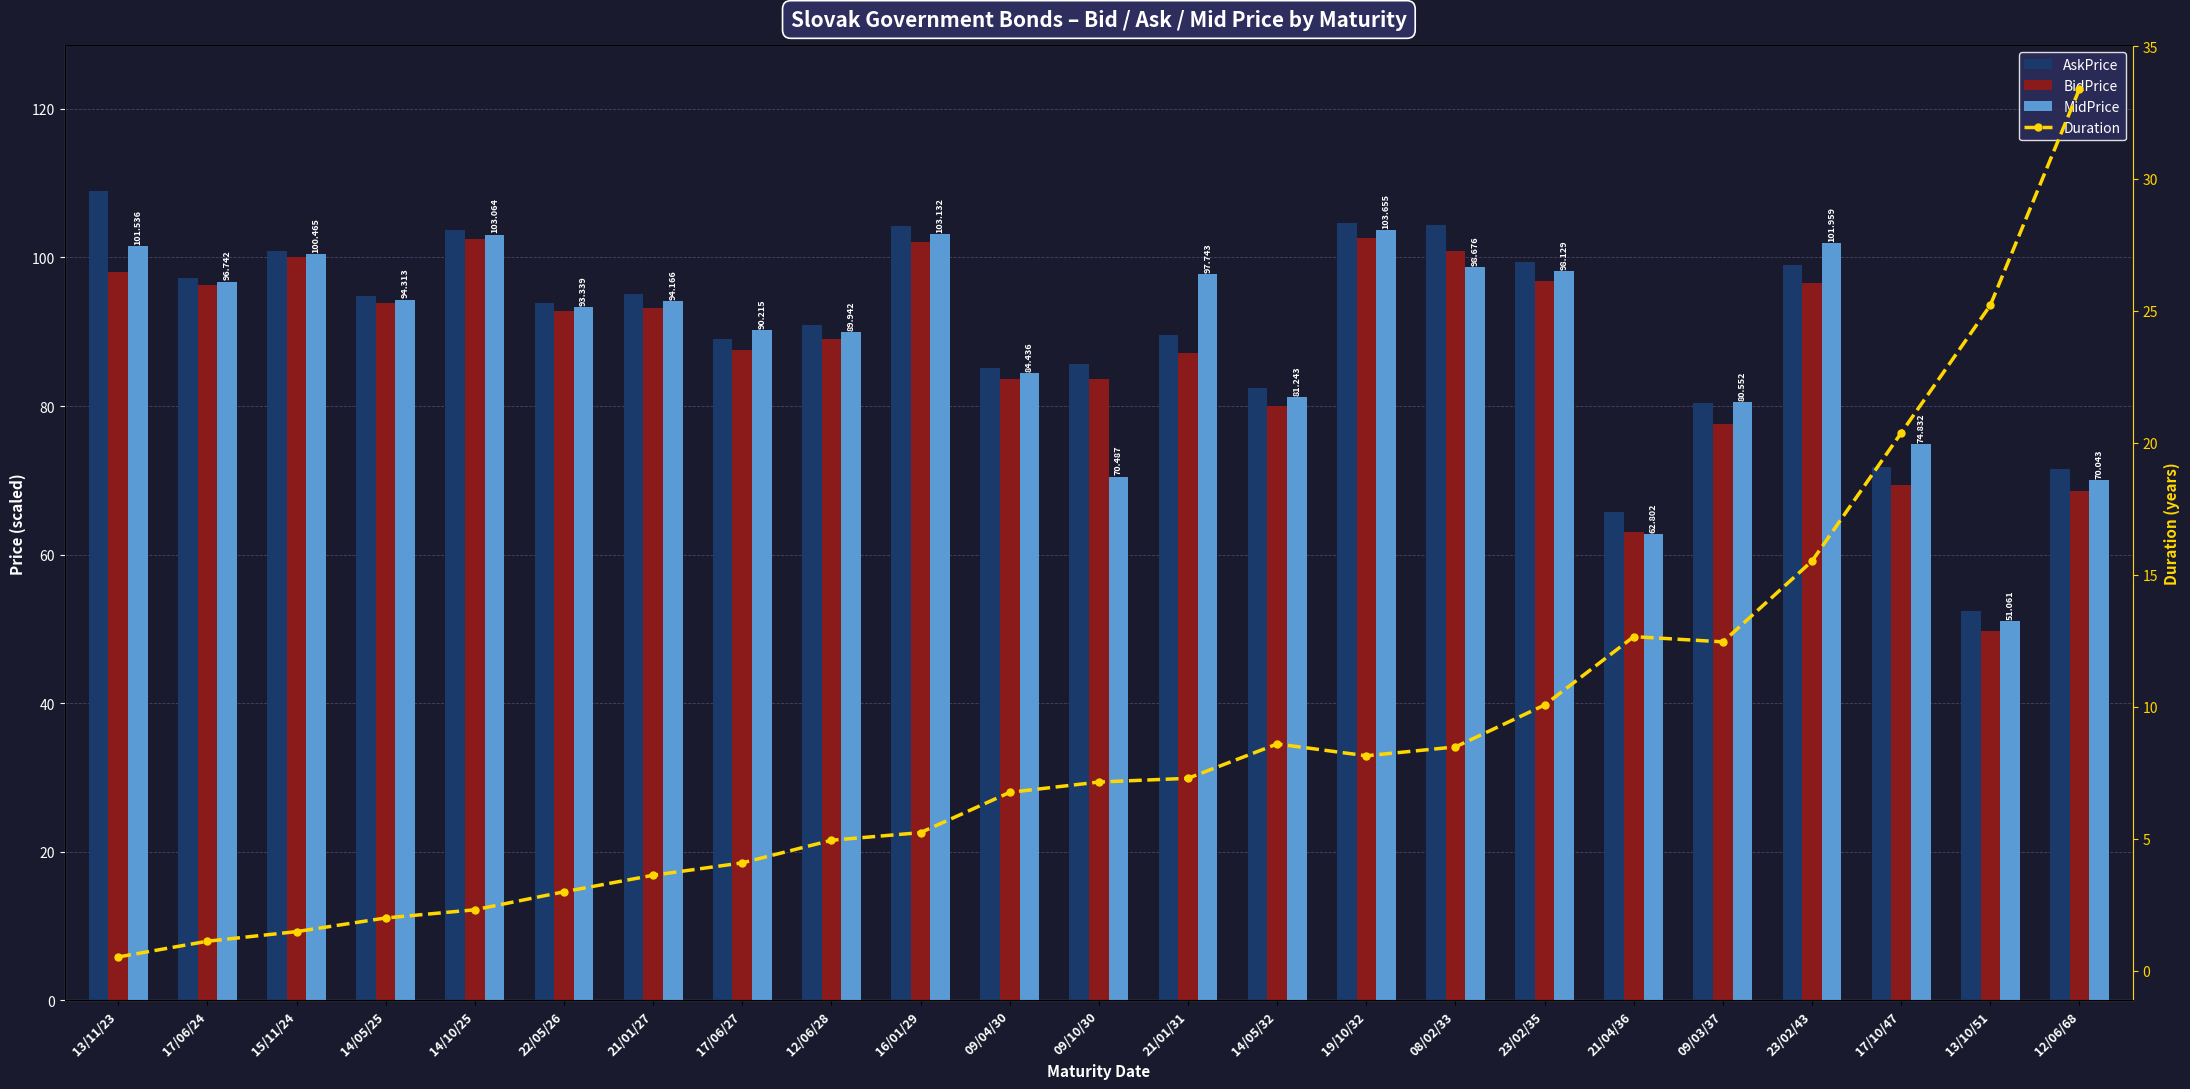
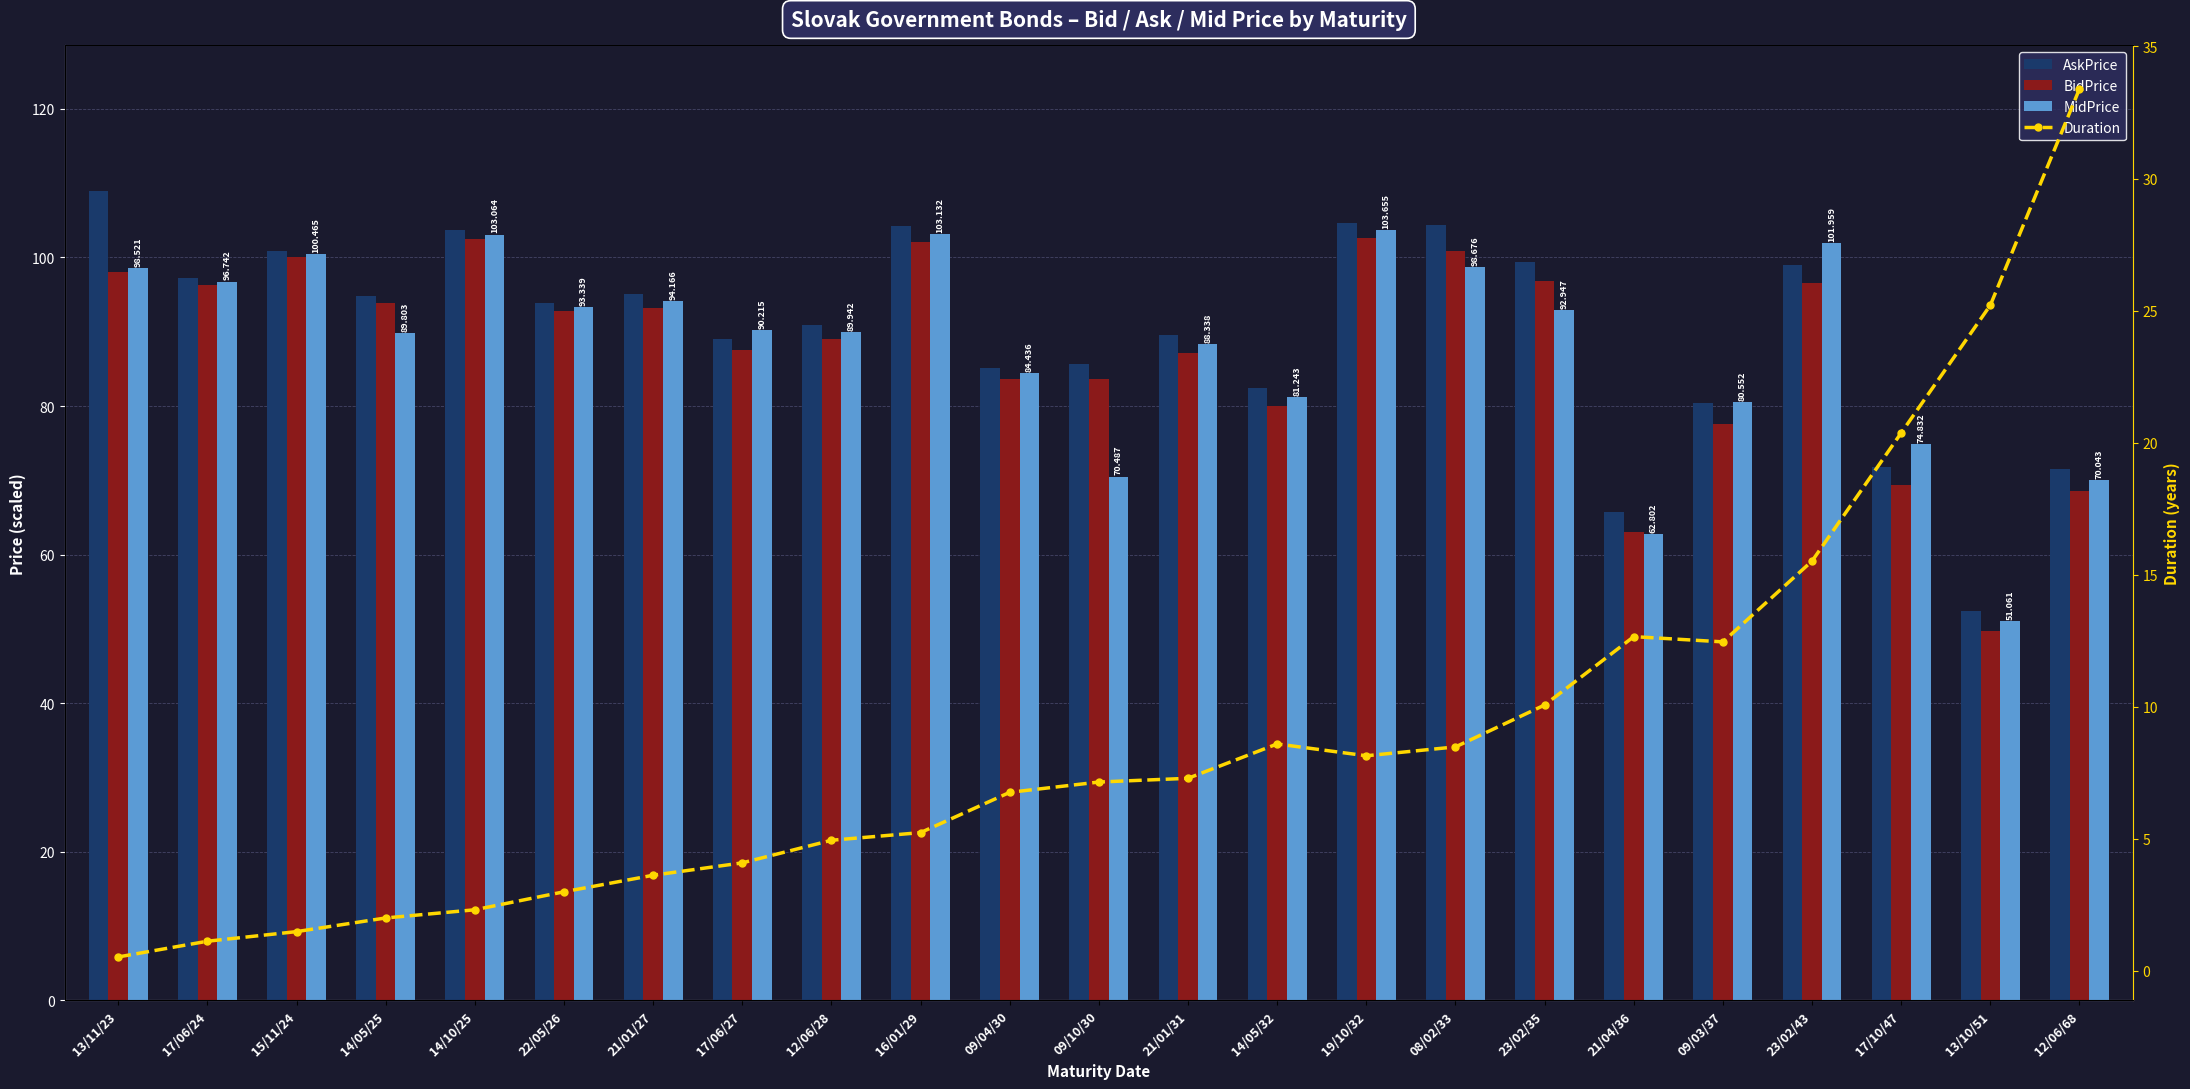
  {
    "MidPrice": {
-     "13/11/23": 101.536,
+     "13/11/23": 98.521,
      "17/06/24": 96.742,
      "15/11/24": 100.465,
-     "14/05/25": 94.313,
+     "14/05/25": 89.803,
      "14/10/25": 103.064,
      "22/05/26": 93.339,
      "21/01/27": 94.166,
      "17/06/27": 90.215,
      "12/06/28": 89.942,
      "16/01/29": 103.132,
      "09/04/30": 84.436,
      "09/10/30": 70.487,
-     "21/01/31": 97.743,
+     "21/01/31": 88.338,
      "14/05/32": 81.243,
      "19/10/32": 103.655,
      "08/02/33": 98.676,
-     "23/02/35": 98.129,
+     "23/02/35": 92.947,
      "21/04/36": 62.802,
      "09/03/37": 80.552,
      "23/02/43": 101.959,
      "17/10/47": 74.832,
      "13/10/51": 51.061,
      "12/06/68": 70.043
    }
  }
